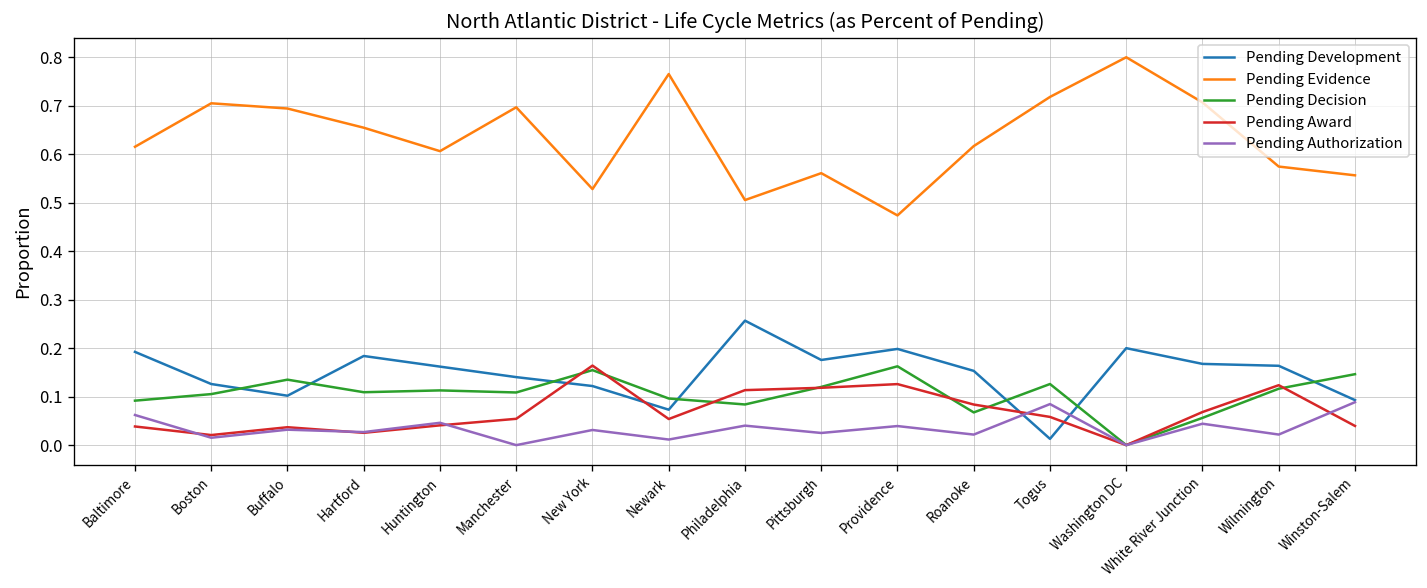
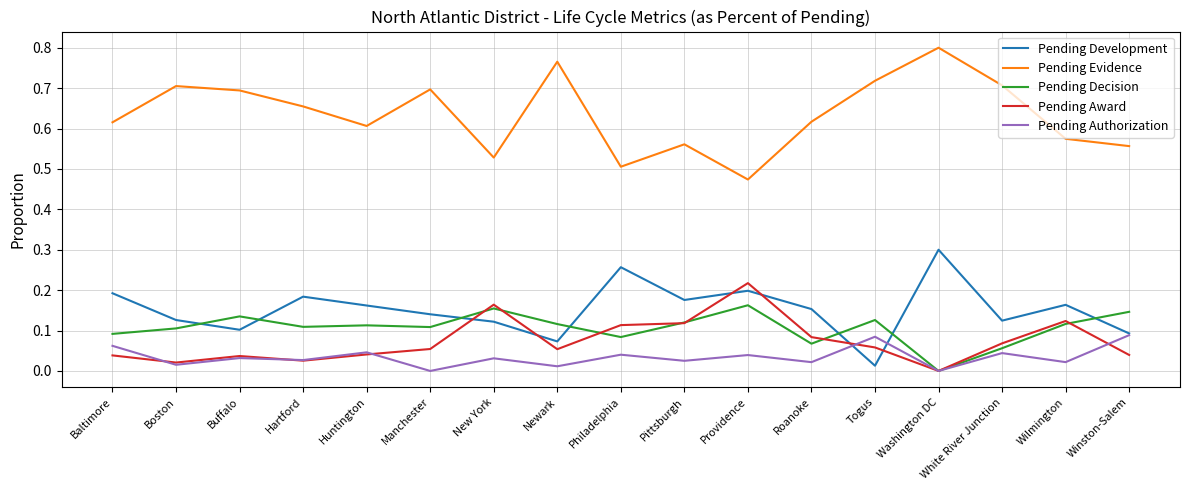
  {
    "Pending Development": {
      "Baltimore": 0.19,
      "Boston": 0.13,
      "Buffalo": 0.10,
      "Hartford": 0.18,
      "Huntington": 0.16,
      "Manchester": 0.14,
      "New York": 0.12,
      "Newark": 0.07,
      "Philadelphia": 0.26,
      "Pittsburgh": 0.18,
      "Providence": 0.20,
      "Roanoke": 0.15,
      "Togus": 0.01,
-     "Washington DC": 0.2,
-     "White River Junction": 0.17,
+     "Washington DC": 0.3,
+     "White River Junction": 0.12,
      "Wilmington": 0.16
    },
    "Pending Evidence": {
      "Baltimore": 0.62,
      "Boston": 0.71,
      "Buffalo": 0.69,
      "Hartford": 0.65,
      "Huntington": 0.61,
      "Manchester": 0.70,
      "New York": 0.53,
      "Newark": 0.77,
      "Philadelphia": 0.51,
      "Pittsburgh": 0.56,
      "Providence": 0.47,
      "Roanoke": 0.62,
      "Togus": 0.72,
      "Washington DC": 0.80,
      "Wilmington": 0.57,
      "Winston-Salem": 0.56
    },
    "Pending Decision": {
      "Baltimore": 0.09,
      "Boston": 0.11,
      "Buffalo": 0.14,
      "Hartford": 0.11,
      "Huntington": 0.11,
      "Manchester": 0.11,
      "New York": 0.15,
-     "Newark": 0.10,
+     "Newark": 0.12,
      "Philadelphia": 0.08,
      "Providence": 0.16,
      "Roanoke": 0.07,
      "Togus": 0.13,
      "White River Junction": 0.06,
      "Wilmington": 0.12,
      "Winston-Salem": 0.15
    },
    "Pending Award": {
      "Baltimore": 0.04,
      "Manchester": 0.05,
      "New York": 0.16,
      "Newark": 0.05,
      "Philadelphia": 0.11,
-     "Providence": 0.13,
+     "Providence": 0.22,
      "Roanoke": 0.08,
      "Togus": 0.06,
      "White River Junction": 0.07,
      "Wilmington": 0.12,
      "Winston-Salem": 0.04
    },
    "Pending Authorization": {
      "Baltimore": 0.06,
      "Manchester": 0.00,
      "New York": 0.03,
      "Newark": 0.01,
      "Philadelphia": 0.04,
      "Pittsburgh": 0.03,
      "Providence": 0.04,
      "Roanoke": 0.02,
      "Togus": 0.08,
      "White River Junction": 0.04,
      "Wilmington": 0.02
    }
  }
